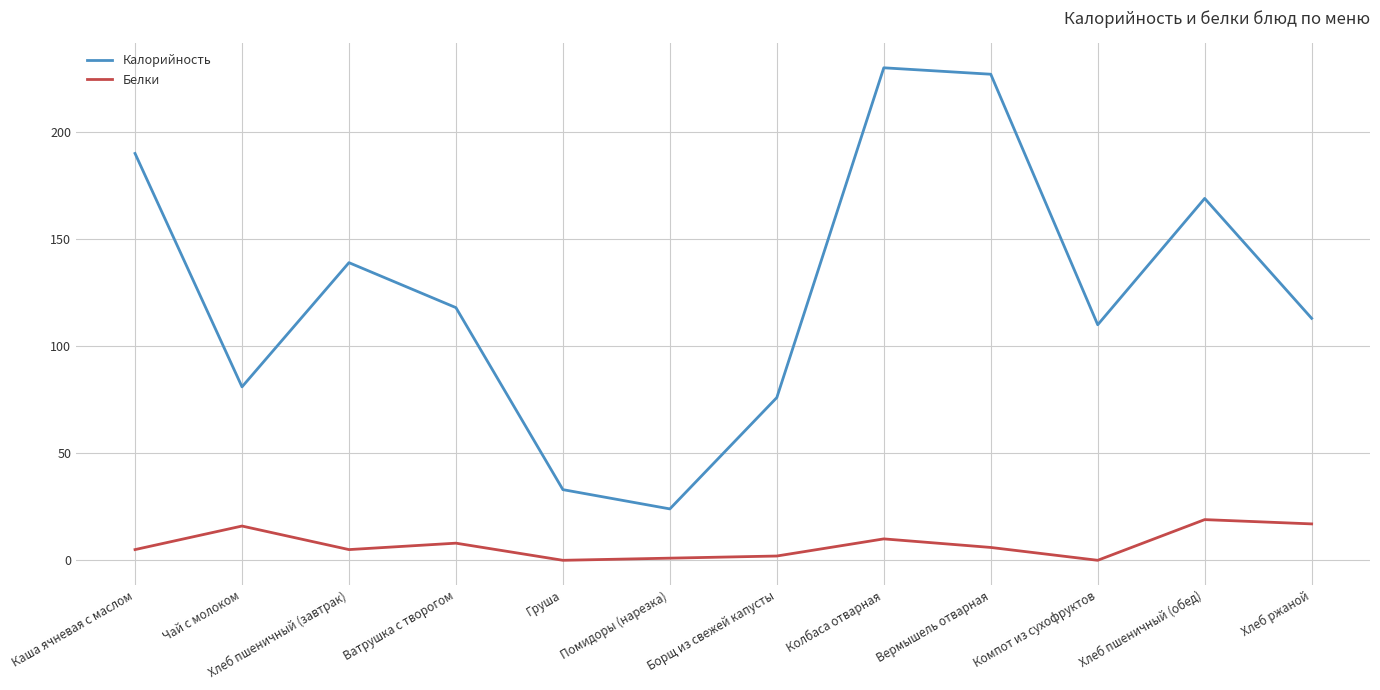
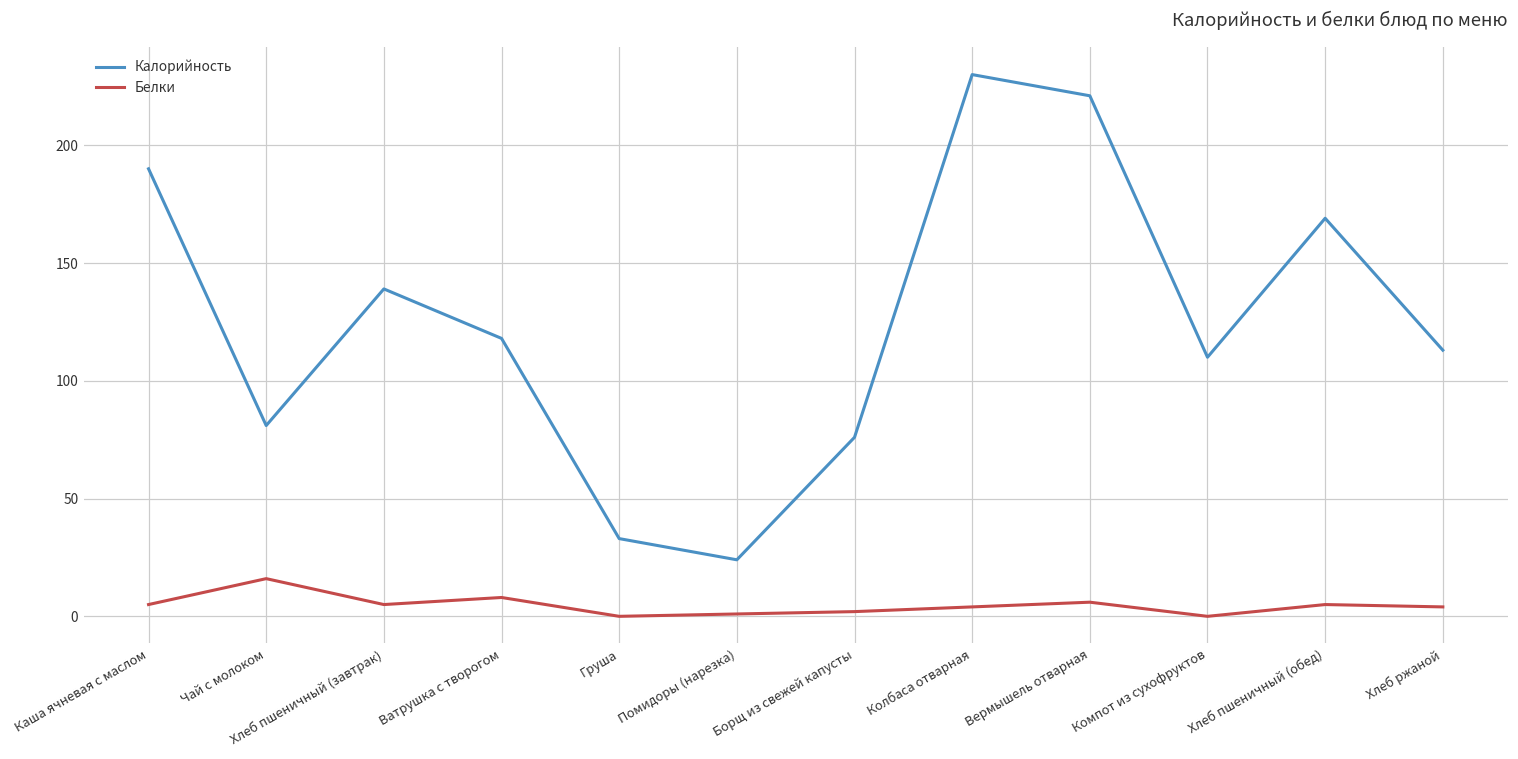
  {
    "Калорийность": {
      "Каша ячневая с маслом": 190,
      "Чай с молоком": 81,
      "Хлеб пшеничный (завтрак)": 139,
      "Ватрушка с творогом": 118,
      "Груша": 33,
      "Помидоры (нарезка)": 24,
      "Борщ из свежей капусты": 76,
      "Колбаса отварная": 230,
-     "Вермышель отварная": 227,
+     "Вермышель отварная": 221,
      "Компот из сухофруктов": 110,
      "Хлеб пшеничный (обед)": 169,
      "Хлеб ржаной": 113
    },
    "Белки": {
      "Каша ячневая с маслом": 5,
      "Чай с молоком": 16,
      "Хлеб пшеничный (завтрак)": 5,
      "Ватрушка с творогом": 8,
      "Груша": 0,
      "Помидоры (нарезка)": 1,
      "Борщ из свежей капусты": 2,
-     "Колбаса отварная": 10,
+     "Колбаса отварная": 4,
      "Вермышель отварная": 6,
      "Компот из сухофруктов": 0,
-     "Хлеб пшеничный (обед)": 19,
-     "Хлеб ржаной": 17
+     "Хлеб пшеничный (обед)": 5,
+     "Хлеб ржаной": 4
    }
  }
